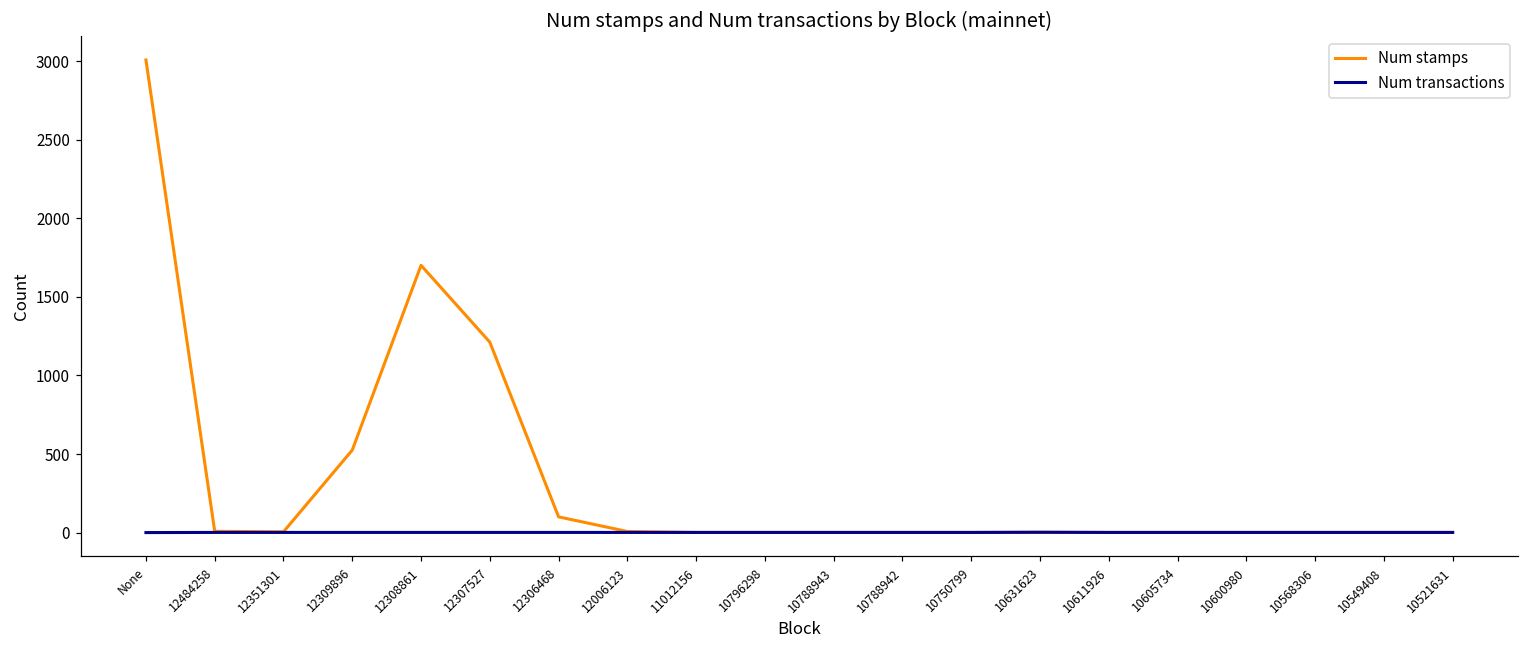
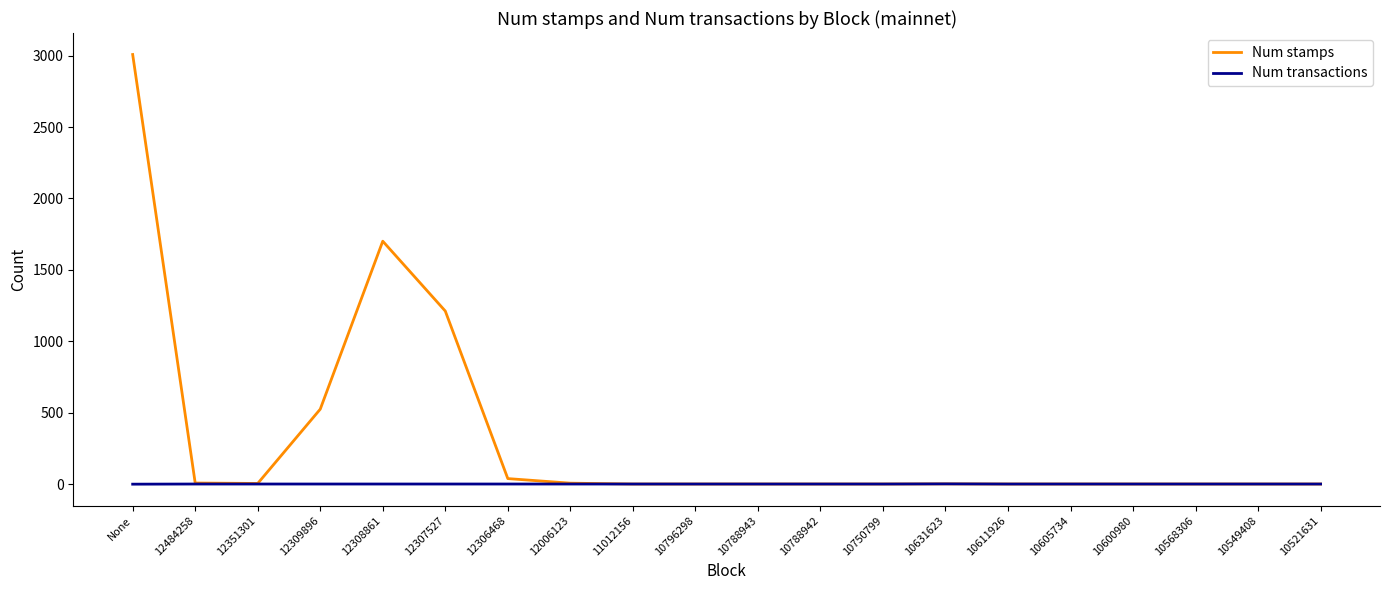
  {
    "Num stamps": {
      "None": 3010,
      "12309896": 530,
      "12308861": 1700,
      "12307527": 1210,
-     "12306468": 100
+     "12306468": 40
    },
    "Num transactions": {
      "None": 0,
      "12309896": 0,
      "12308861": 0,
      "12307527": 0,
      "12306468": 0
    }
  }
